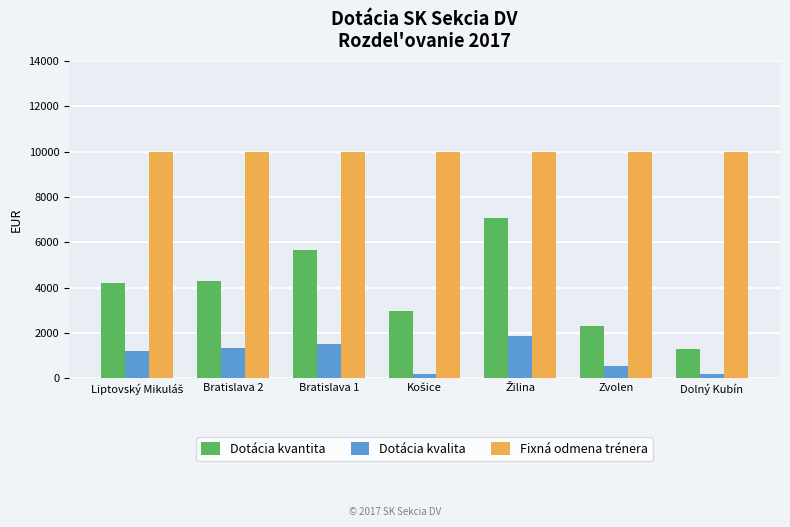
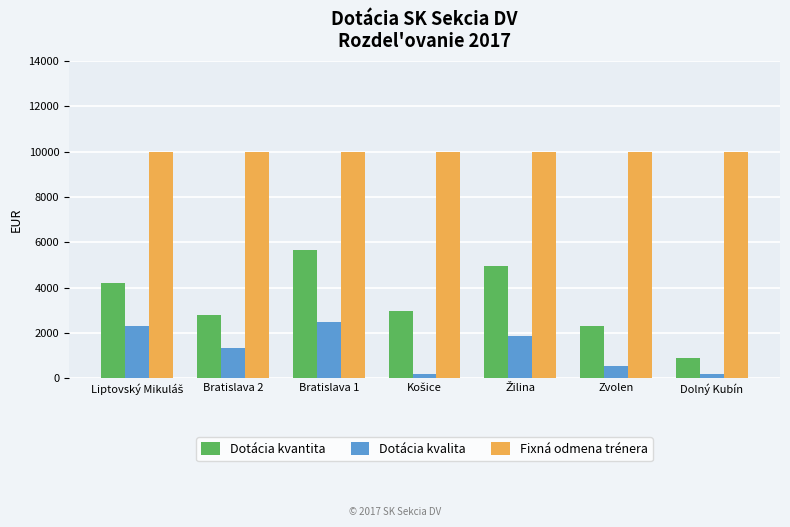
  {
    "Dotácia kvantita": {
      "Liptovský Mikuláš": 4200,
-     "Bratislava 2": 4300,
+     "Bratislava 2": 2800,
      "Bratislava 1": 5700,
      "Košice": 3000,
-     "Žilina": 7100,
+     "Žilina": 4900,
      "Zvolen": 2300,
-     "Dolný Kubín": 1300
+     "Dolný Kubín": 900
    },
    "Dotácia kvalita": {
-     "Liptovský Mikuláš": 1200,
+     "Liptovský Mikuláš": 2300,
      "Bratislava 2": 1400,
-     "Bratislava 1": 1500,
+     "Bratislava 1": 2500,
      "Košice": 200,
      "Žilina": 1900,
      "Zvolen": 500,
      "Dolný Kubín": 200
    },
    "Fixná odmena trénera": {
      "Liptovský Mikuláš": 10000,
      "Bratislava 2": 10000,
      "Bratislava 1": 10000,
      "Košice": 10000,
      "Žilina": 10000,
      "Zvolen": 10000,
      "Dolný Kubín": 10000
    }
  }
